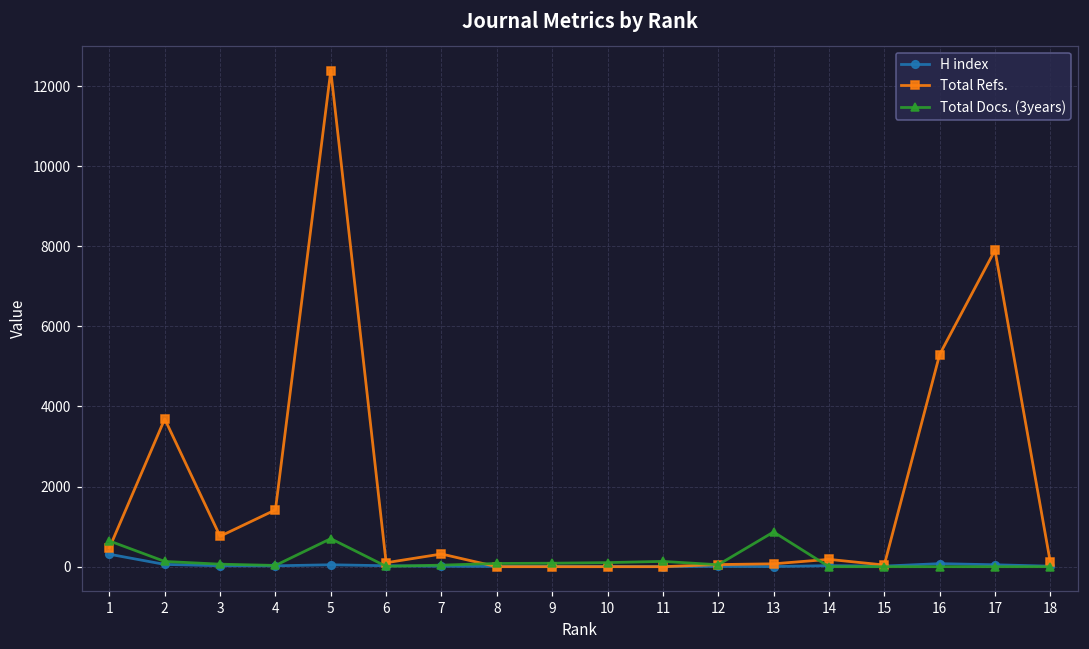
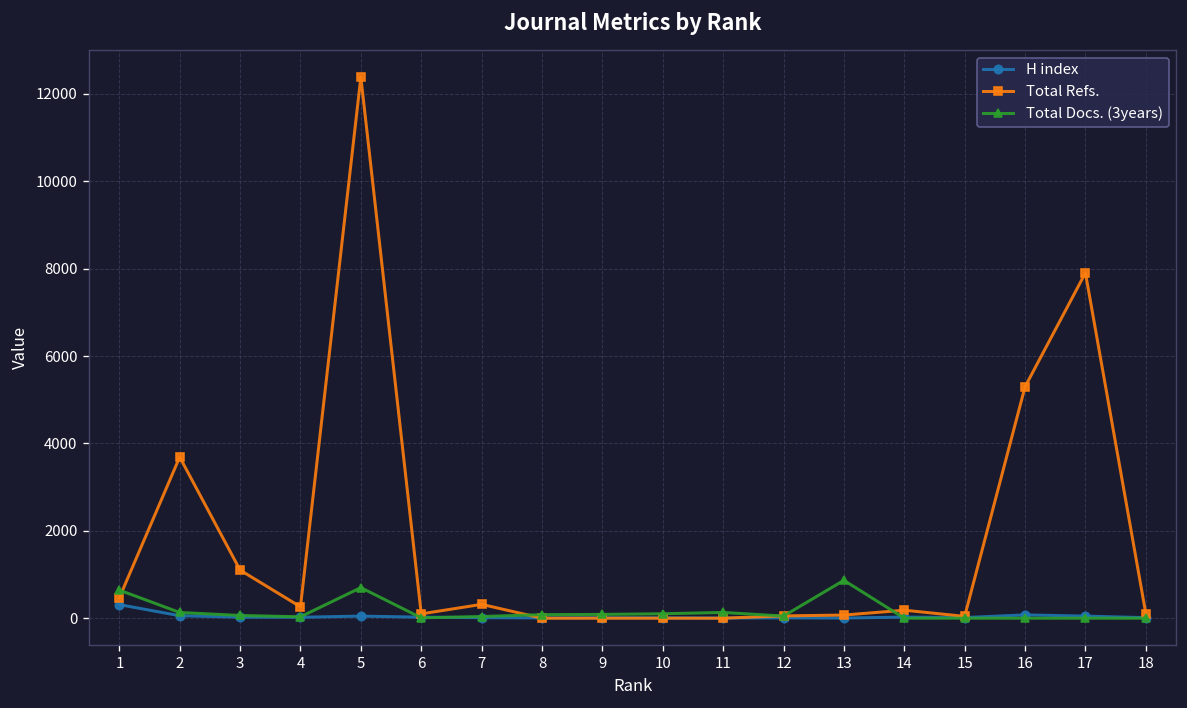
  {
    "H index": {
      "1": 300,
      "2": 100,
      "5": 0,
      "16": 100
    },
    "Total Refs.": {
      "1": 500,
      "2": 3700,
-     "3": 800,
-     "4": 1400,
+     "3": 1100,
+     "4": 300,
      "5": 12400,
      "6": 100,
      "7": 300,
      "14": 200,
      "16": 5300,
      "17": 7900,
      "18": 100
    },
    "Total Docs. (3years)": {
      "1": 600,
      "2": 100,
      "5": 700,
      "8": 100,
      "9": 100,
      "10": 100,
      "11": 100,
      "13": 900,
      "16": 0
    }
  }
